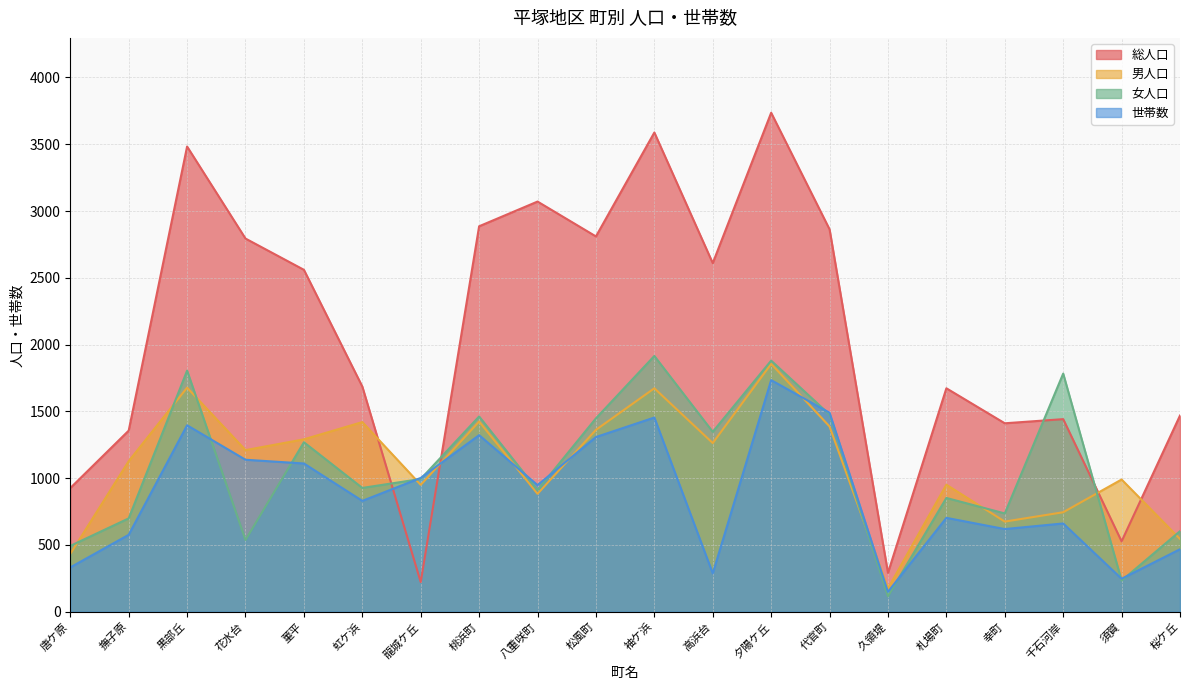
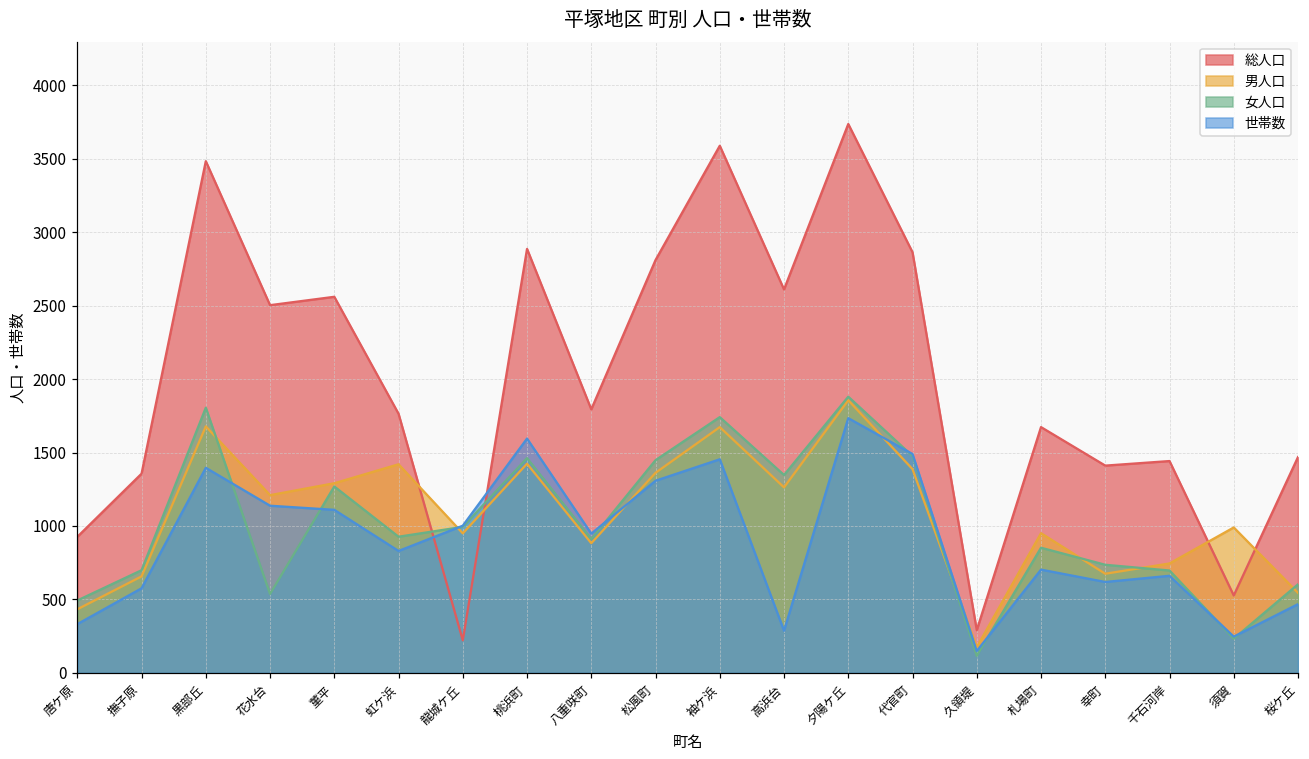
  {
    "総人口": {
      "唐ケ原": 930,
      "撫子原": 1360,
      "黒部丘": 3480,
-     "花水台": 2790,
+     "花水台": 2500,
      "菫平": 2560,
-     "虹ケ浜": 1690,
+     "虹ケ浜": 1760,
      "龍城ケ丘": 220,
      "桃浜町": 2890,
-     "八重咲町": 3070,
+     "八重咲町": 1790,
      "松風町": 2810,
      "袖ケ浜": 3590,
      "高浜台": 2610,
      "夕陽ケ丘": 3740,
      "代官町": 2860,
      "久領堤": 290,
      "札場町": 1670,
      "幸町": 1410,
      "千石河岸": 1440,
      "須賀": 530,
      "桜ケ丘": 1470
    },
    "男人口": {
      "唐ケ原": 430,
-     "撫子原": 1130,
+     "撫子原": 660,
      "黒部丘": 1680,
      "花水台": 1210,
      "菫平": 1290,
      "虹ケ浜": 1420,
      "龍城ケ丘": 950,
      "桃浜町": 1420,
      "八重咲町": 880,
      "松風町": 1360,
      "袖ケ浜": 1670,
      "高浜台": 1260,
      "夕陽ケ丘": 1860,
      "代官町": 1390,
      "久領堤": 180,
      "札場町": 950,
      "幸町": 680,
      "千石河岸": 750,
      "須賀": 990,
      "桜ケ丘": 550
    },
    "女人口": {
      "唐ケ原": 490,
      "撫子原": 700,
      "黒部丘": 1810,
      "花水台": 540,
      "菫平": 1270,
      "虹ケ浜": 930,
      "桃浜町": 1460,
      "八重咲町": 910,
      "松風町": 1450,
-     "袖ケ浜": 1920,
+     "袖ケ浜": 1740,
      "高浜台": 1350,
      "夕陽ケ丘": 1880,
      "久領堤": 120,
      "札場町": 850,
      "幸町": 740,
-     "千石河岸": 1780,
+     "千石河岸": 700,
      "桜ケ丘": 600
    },
    "世帯数": {
      "唐ケ原": 330,
      "撫子原": 580,
      "黒部丘": 1400,
      "花水台": 1140,
      "菫平": 1110,
      "虹ケ浜": 830,
-     "桃浜町": 1320,
+     "桃浜町": 1600,
      "八重咲町": 950,
      "松風町": 1310,
      "袖ケ浜": 1450,
      "高浜台": 290,
      "夕陽ケ丘": 1730,
      "久領堤": 150,
      "札場町": 700,
      "幸町": 620,
      "千石河岸": 660,
      "桜ケ丘": 470
    }
  }
